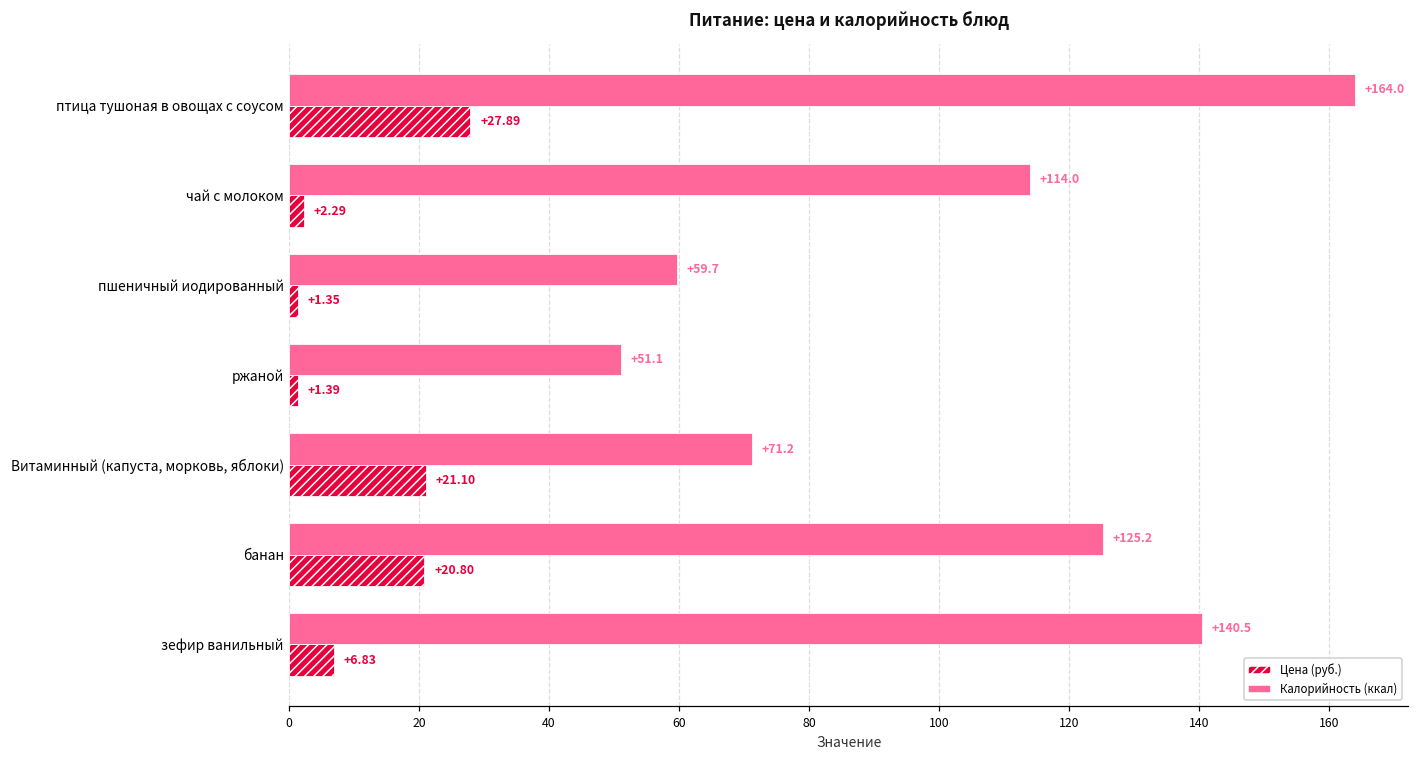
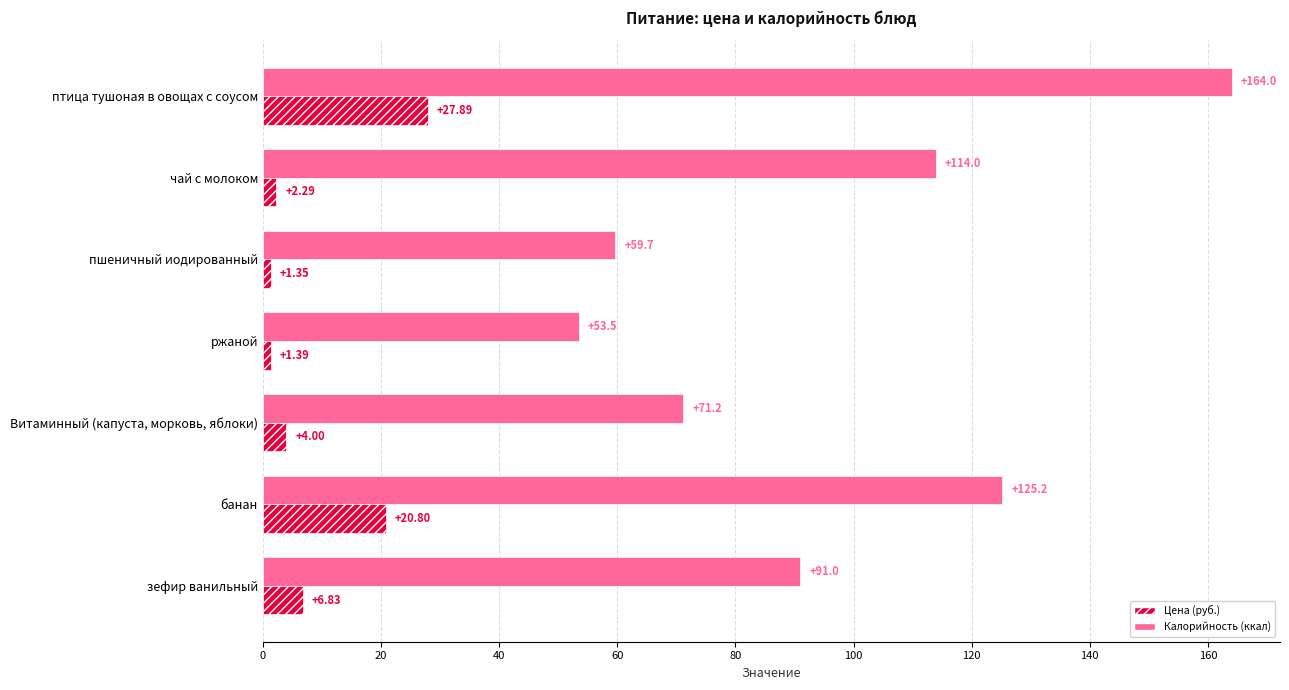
  {
    "Цена (руб.)": {
      "птица тушоная в овощах с соусом": "+27.89",
      "чай с молоком": "+2.29",
      "пшеничный иодированный": "+1.35",
      "ржаной": "+1.39",
-     "Витаминный (капуста, морковь, яблоки)": "+21.10",
+     "Витаминный (капуста, морковь, яблоки)": "+4.00",
      "банан": "+20.80",
      "зефир ванильный": "+6.83"
    },
    "Калорийность (ккал)": {
      "птица тушоная в овощах с соусом": "+164.0",
      "чай с молоком": "+114.0",
      "пшеничный иодированный": "+59.7",
-     "ржаной": "+51.1",
+     "ржаной": "+53.5",
      "Витаминный (капуста, морковь, яблоки)": "+71.2",
      "банан": "+125.2",
-     "зефир ванильный": "+140.5"
+     "зефир ванильный": "+91.0"
    }
  }
